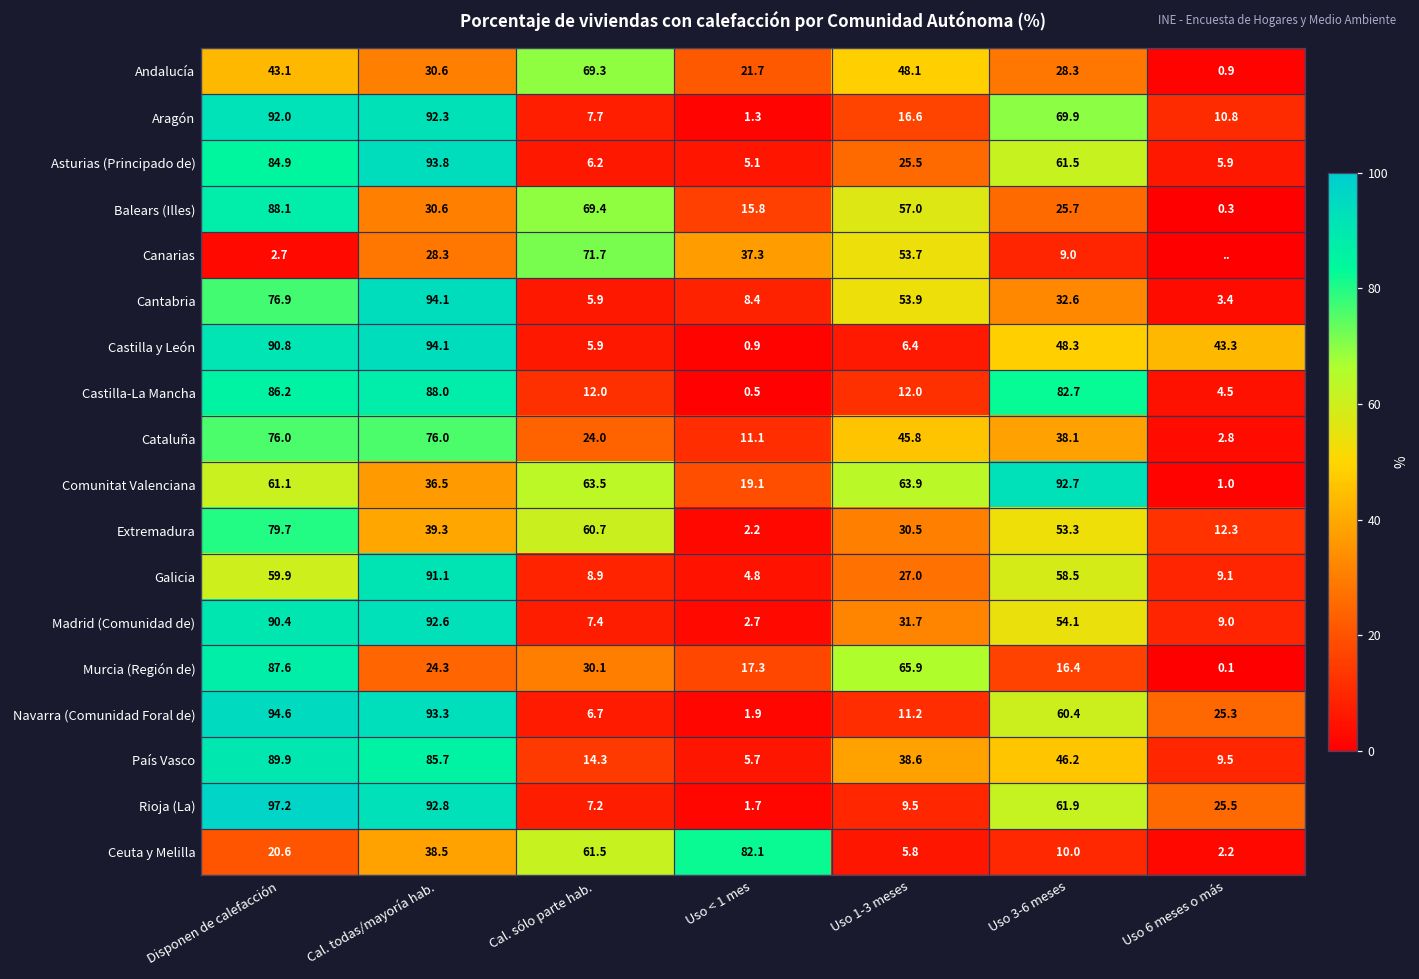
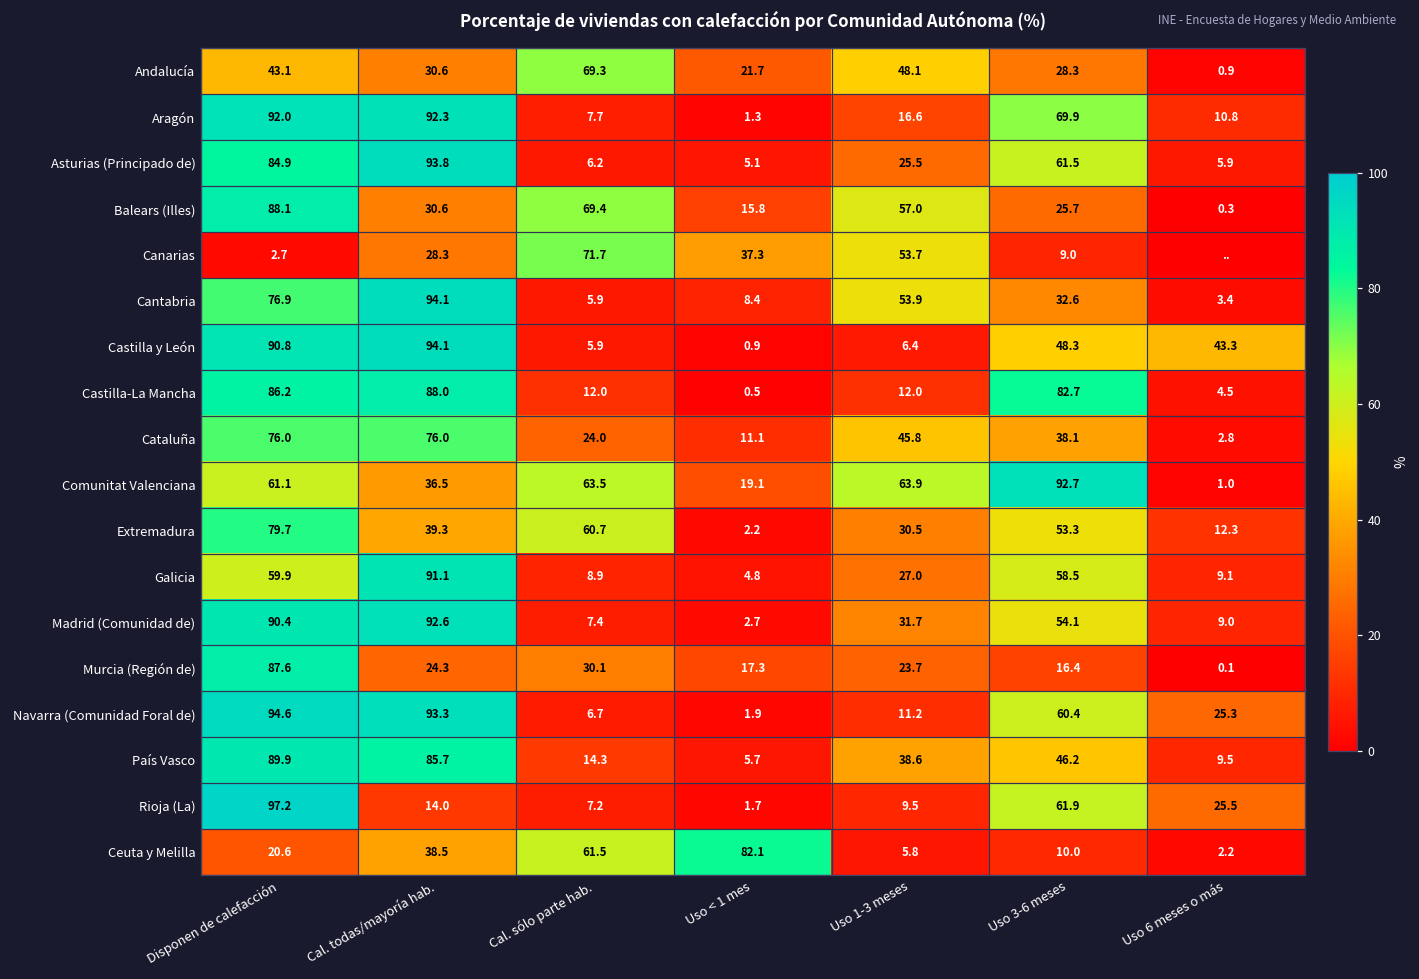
  {
    "Andalucía": {
      "Disponen de calefacción": 43.1,
      "Cal. todas/mayoría hab.": 30.6,
      "Cal. sólo parte hab.": 69.3,
      "Uso < 1 mes": 21.7,
      "Uso 1-3 meses": 48.1,
      "Uso 3-6 meses": 28.3,
      "Uso 6 meses o más": 0.9
    },
    "Aragón": {
      "Disponen de calefacción": 92.0,
      "Cal. todas/mayoría hab.": 92.3,
      "Cal. sólo parte hab.": 7.7,
      "Uso < 1 mes": 1.3,
      "Uso 1-3 meses": 16.6,
      "Uso 3-6 meses": 69.9,
      "Uso 6 meses o más": 10.8
    },
    "Asturias (Principado de)": {
      "Disponen de calefacción": 84.9,
      "Cal. todas/mayoría hab.": 93.8,
      "Cal. sólo parte hab.": 6.2,
      "Uso < 1 mes": 5.1,
      "Uso 1-3 meses": 25.5,
      "Uso 3-6 meses": 61.5,
      "Uso 6 meses o más": 5.9
    },
    "Balears (Illes)": {
      "Disponen de calefacción": 88.1,
      "Cal. todas/mayoría hab.": 30.6,
      "Cal. sólo parte hab.": 69.4,
      "Uso < 1 mes": 15.8,
      "Uso 1-3 meses": 57.0,
      "Uso 3-6 meses": 25.7,
      "Uso 6 meses o más": 0.3
    },
    "Canarias": {
      "Disponen de calefacción": 2.7,
      "Cal. todas/mayoría hab.": 28.3,
      "Cal. sólo parte hab.": 71.7,
      "Uso < 1 mes": 37.3,
      "Uso 1-3 meses": 53.7,
      "Uso 3-6 meses": 9.0
    },
    "Cantabria": {
      "Disponen de calefacción": 76.9,
      "Cal. todas/mayoría hab.": 94.1,
      "Cal. sólo parte hab.": 5.9,
      "Uso < 1 mes": 8.4,
      "Uso 1-3 meses": 53.9,
      "Uso 3-6 meses": 32.6,
      "Uso 6 meses o más": 3.4
    },
    "Castilla y León": {
      "Disponen de calefacción": 90.8,
      "Cal. todas/mayoría hab.": 94.1,
      "Cal. sólo parte hab.": 5.9,
      "Uso < 1 mes": 0.9,
      "Uso 1-3 meses": 6.4,
      "Uso 3-6 meses": 48.3,
      "Uso 6 meses o más": 43.3
    },
    "Castilla-La Mancha": {
      "Disponen de calefacción": 86.2,
      "Cal. todas/mayoría hab.": 88.0,
      "Cal. sólo parte hab.": 12.0,
      "Uso < 1 mes": 0.5,
      "Uso 1-3 meses": 12.0,
      "Uso 3-6 meses": 82.7,
      "Uso 6 meses o más": 4.5
    },
    "Cataluña": {
      "Disponen de calefacción": 76.0,
      "Cal. todas/mayoría hab.": 76.0,
      "Cal. sólo parte hab.": 24.0,
      "Uso < 1 mes": 11.1,
      "Uso 1-3 meses": 45.8,
      "Uso 3-6 meses": 38.1,
      "Uso 6 meses o más": 2.8
    },
    "Comunitat Valenciana": {
      "Disponen de calefacción": 61.1,
      "Cal. todas/mayoría hab.": 36.5,
      "Cal. sólo parte hab.": 63.5,
      "Uso < 1 mes": 19.1,
      "Uso 1-3 meses": 63.9,
      "Uso 3-6 meses": 92.7,
      "Uso 6 meses o más": 1.0
    },
    "Extremadura": {
      "Disponen de calefacción": 79.7,
      "Cal. todas/mayoría hab.": 39.3,
      "Cal. sólo parte hab.": 60.7,
      "Uso < 1 mes": 2.2,
      "Uso 1-3 meses": 30.5,
      "Uso 3-6 meses": 53.3,
      "Uso 6 meses o más": 12.3
    },
    "Galicia": {
      "Disponen de calefacción": 59.9,
      "Cal. todas/mayoría hab.": 91.1,
      "Cal. sólo parte hab.": 8.9,
      "Uso < 1 mes": 4.8,
      "Uso 1-3 meses": 27.0,
      "Uso 3-6 meses": 58.5,
      "Uso 6 meses o más": 9.1
    },
    "Madrid (Comunidad de)": {
      "Disponen de calefacción": 90.4,
      "Cal. todas/mayoría hab.": 92.6,
      "Cal. sólo parte hab.": 7.4,
      "Uso < 1 mes": 2.7,
      "Uso 1-3 meses": 31.7,
      "Uso 3-6 meses": 54.1,
      "Uso 6 meses o más": 9.0
    },
    "Murcia (Región de)": {
      "Disponen de calefacción": 87.6,
      "Cal. todas/mayoría hab.": 24.3,
      "Cal. sólo parte hab.": 30.1,
      "Uso < 1 mes": 17.3,
-     "Uso 1-3 meses": 65.9,
+     "Uso 1-3 meses": 23.7,
      "Uso 3-6 meses": 16.4,
      "Uso 6 meses o más": 0.1
    },
    "Navarra (Comunidad Foral de)": {
      "Disponen de calefacción": 94.6,
      "Cal. todas/mayoría hab.": 93.3,
      "Cal. sólo parte hab.": 6.7,
      "Uso < 1 mes": 1.9,
      "Uso 1-3 meses": 11.2,
      "Uso 3-6 meses": 60.4,
      "Uso 6 meses o más": 25.3
    },
    "País Vasco": {
      "Disponen de calefacción": 89.9,
      "Cal. todas/mayoría hab.": 85.7,
      "Cal. sólo parte hab.": 14.3,
      "Uso < 1 mes": 5.7,
      "Uso 1-3 meses": 38.6,
      "Uso 3-6 meses": 46.2,
      "Uso 6 meses o más": 9.5
    },
    "Rioja (La)": {
      "Disponen de calefacción": 97.2,
-     "Cal. todas/mayoría hab.": 92.8,
+     "Cal. todas/mayoría hab.": 14.0,
      "Cal. sólo parte hab.": 7.2,
      "Uso < 1 mes": 1.7,
      "Uso 1-3 meses": 9.5,
      "Uso 3-6 meses": 61.9,
      "Uso 6 meses o más": 25.5
    },
    "Ceuta y Melilla": {
      "Disponen de calefacción": 20.6,
      "Cal. todas/mayoría hab.": 38.5,
      "Cal. sólo parte hab.": 61.5,
      "Uso < 1 mes": 82.1,
      "Uso 1-3 meses": 5.8,
      "Uso 3-6 meses": 10.0,
      "Uso 6 meses o más": 2.2
    }
  }
